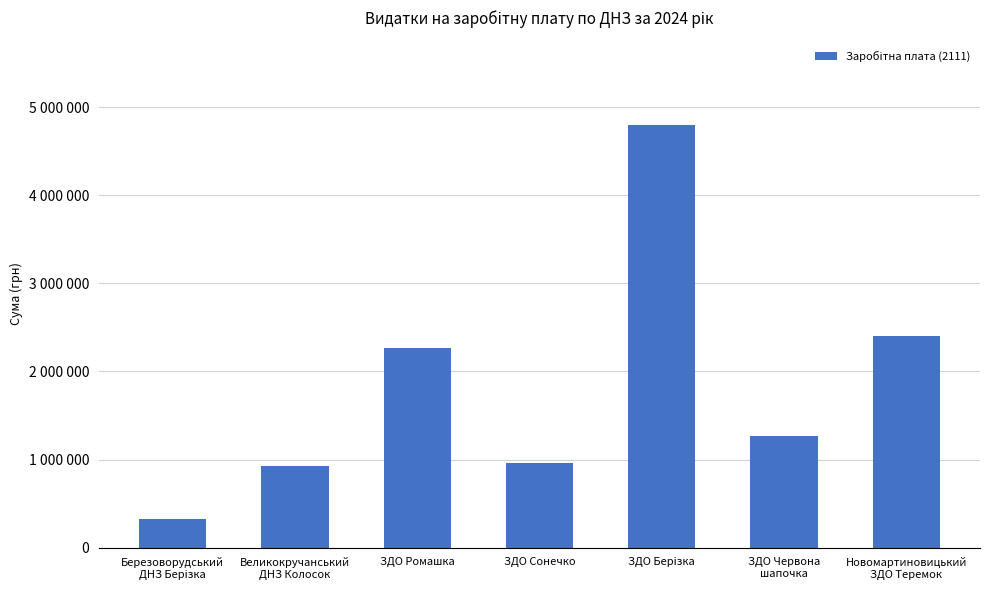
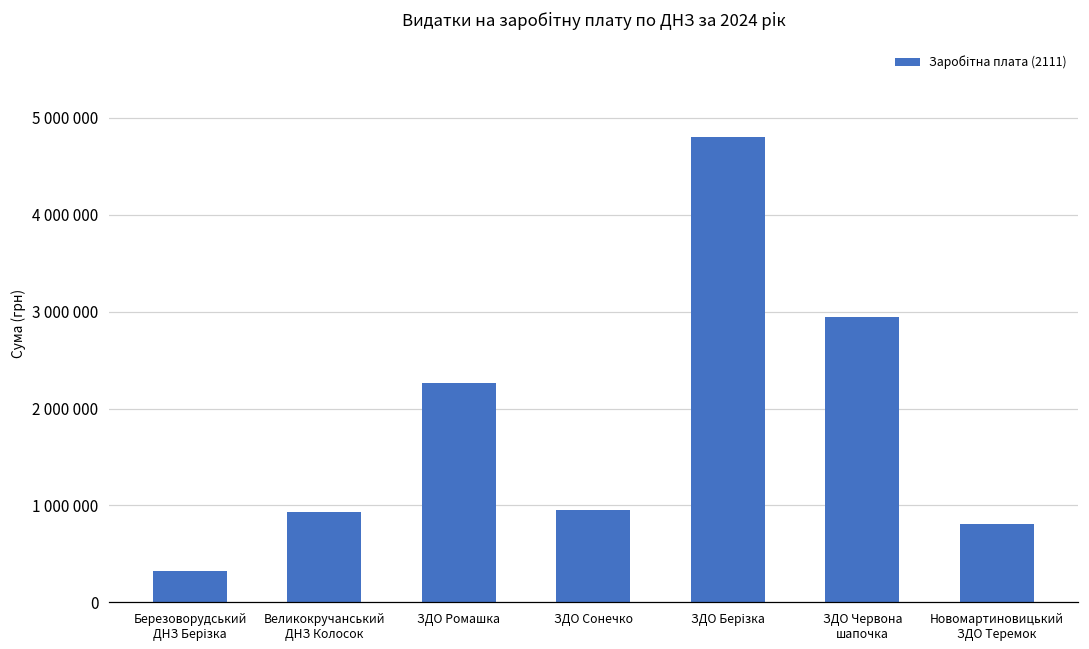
  {
    "Березоворудський ДНЗ Берізка": 300000,
    "Великокручанський ДНЗ Колосок": 900000,
    "ЗДО Ромашка": 2300000,
    "ЗДО Сонечко": 1000000,
    "ЗДО Берізка": 4800000,
-   "ЗДО Червона шапочка": 1300000,
-   "Новомартиновицький ЗДО Теремок": 2400000
+   "ЗДО Червона шапочка": 2900000,
+   "Новомартиновицький ЗДО Теремок": 800000
  }
